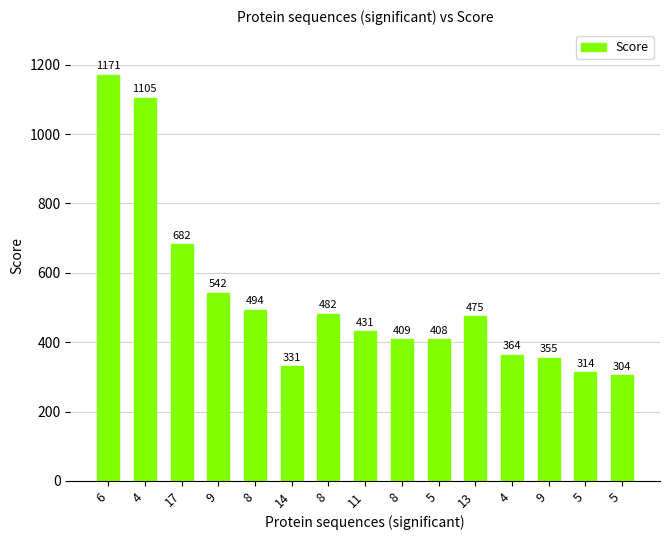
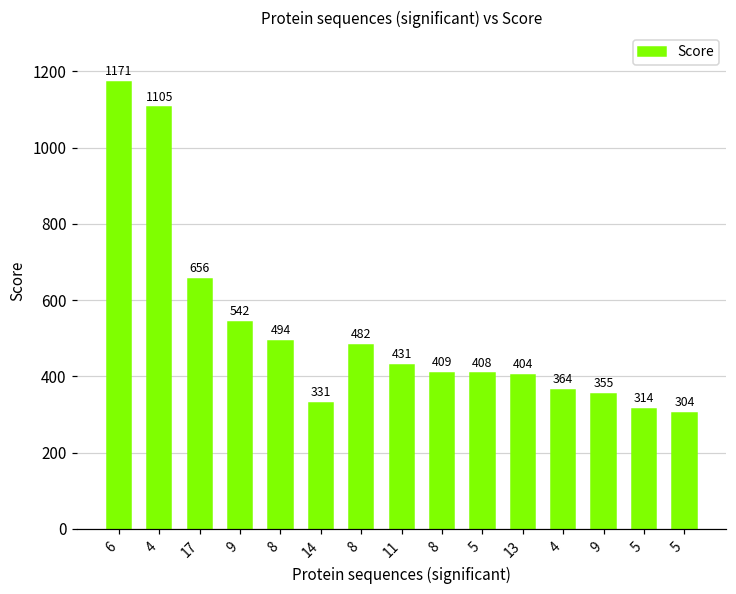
  {
    "6": 1171,
-   "17": 682,
+   "17": 656,
    "14": 331,
    "11": 431,
-   "13": 475
+   "13": 404
  }
